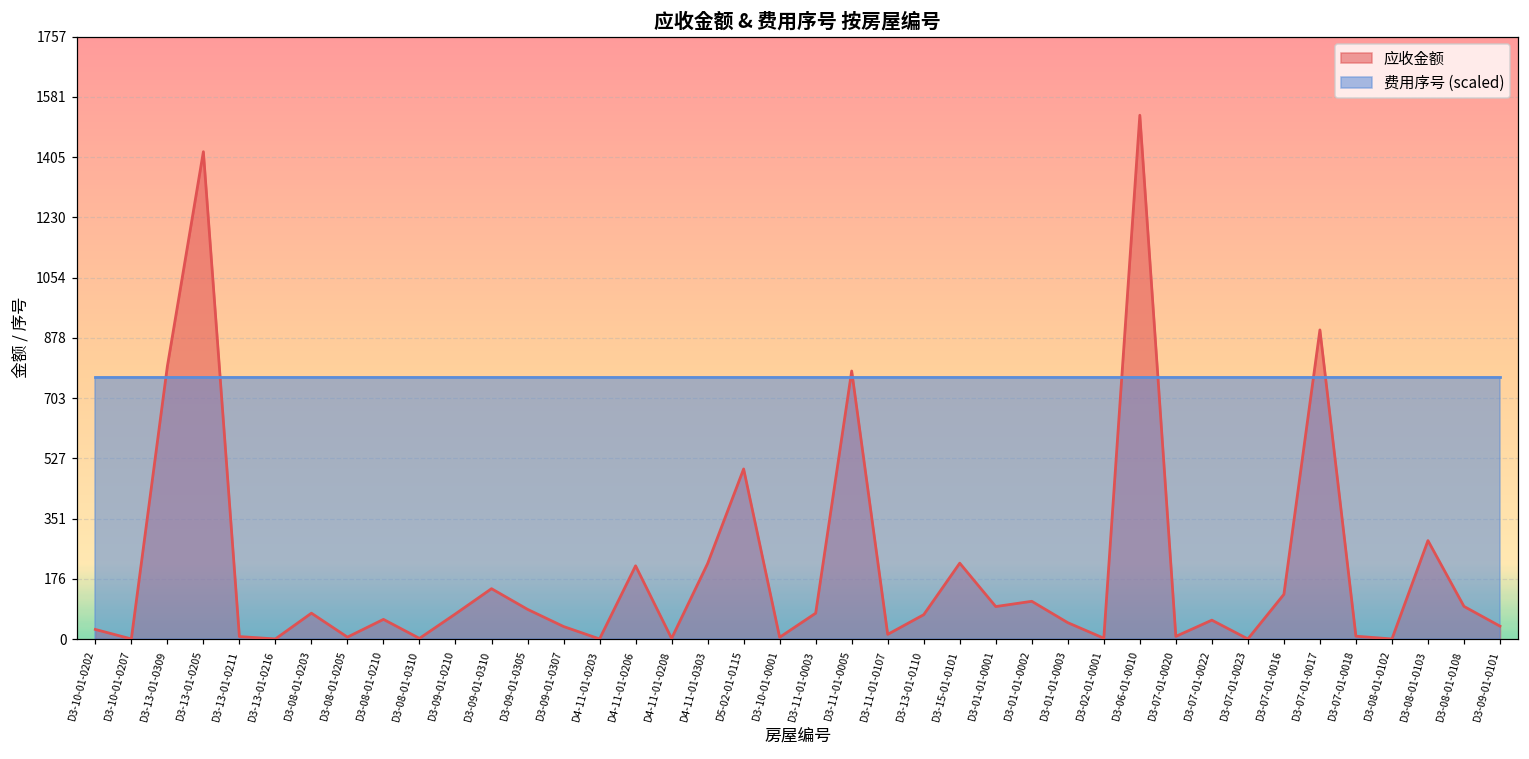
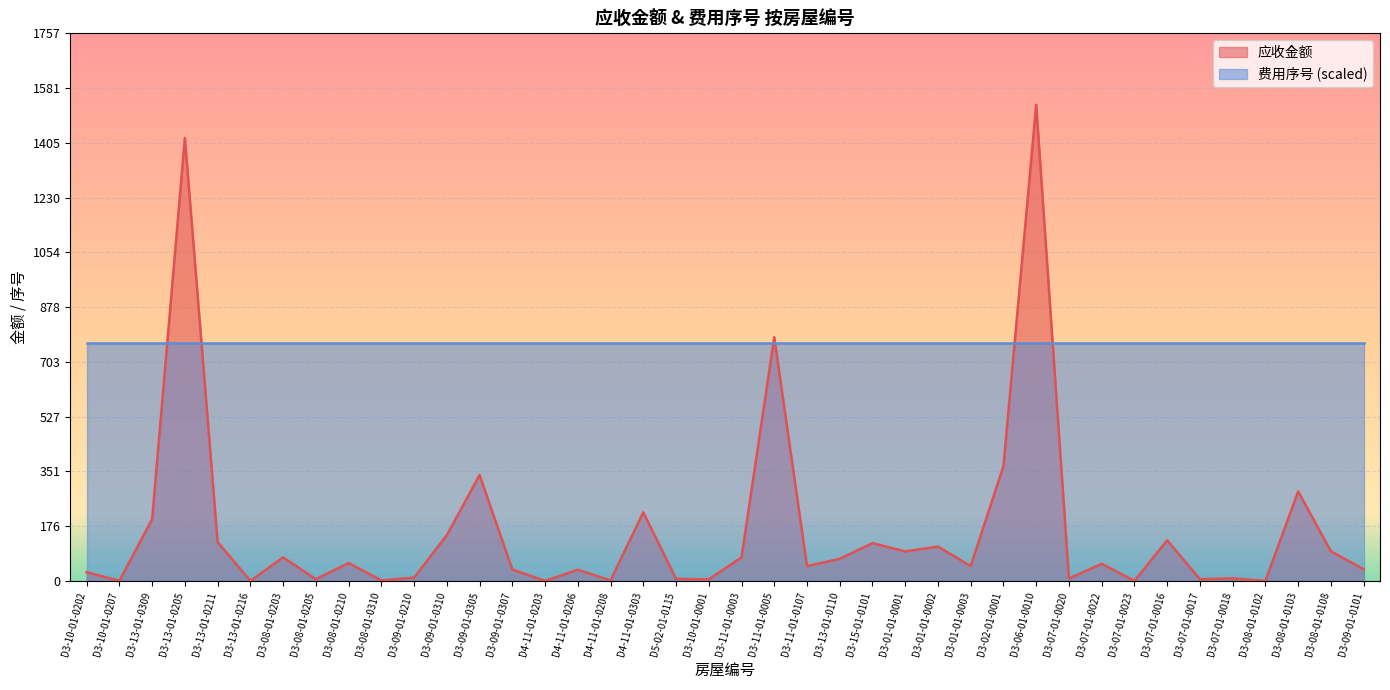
  {
    "应收金额": {
      "D3-10-01-0202": 30,
      "D3-10-01-0207": 0,
-     "D3-13-01-0309": 800,
+     "D3-13-01-0309": 200,
      "D3-13-01-0205": 1420,
-     "D3-13-01-0211": 10,
+     "D3-13-01-0211": 120,
      "D3-13-01-0216": 0,
      "D3-08-01-0203": 80,
      "D3-08-01-0205": 10,
      "D3-08-01-0210": 60,
      "D3-08-01-0310": 0,
-     "D3-09-01-0210": 70,
+     "D3-09-01-0210": 10,
      "D3-09-01-0310": 150,
-     "D3-09-01-0305": 90,
+     "D3-09-01-0305": 340,
      "D3-09-01-0307": 40,
      "D4-11-01-0203": 0,
-     "D4-11-01-0206": 210,
+     "D4-11-01-0206": 40,
      "D4-11-01-0208": 0,
      "D4-11-01-0303": 220,
-     "D5-02-01-0115": 500,
+     "D5-02-01-0115": 10,
      "D3-10-01-0001": 10,
      "D3-11-01-0003": 80,
      "D3-11-01-0005": 780,
-     "D3-11-01-0107": 10,
+     "D3-11-01-0107": 50,
      "D3-13-01-0110": 70,
-     "D3-15-01-0101": 220,
+     "D3-15-01-0101": 120,
      "D3-01-01-0001": 90,
      "D3-01-01-0002": 110,
      "D3-01-01-0003": 50,
-     "D3-02-01-0001": 0,
+     "D3-02-01-0001": 370,
      "D3-06-01-0010": 1530,
      "D3-07-01-0020": 10,
      "D3-07-01-0022": 60,
      "D3-07-01-0023": 0,
      "D3-07-01-0016": 130,
-     "D3-07-01-0017": 900,
+     "D3-07-01-0017": 10,
      "D3-07-01-0018": 10,
      "D3-08-01-0102": 0,
      "D3-08-01-0103": 290,
      "D3-08-01-0108": 100,
      "D3-09-01-0101": 40
    },
    "费用序号 (scaled)": {
      "D3-10-01-0202": 760,
      "D3-10-01-0207": 760,
      "D3-13-01-0309": 760,
      "D3-13-01-0205": 760,
      "D3-13-01-0211": 760,
      "D3-13-01-0216": 760,
      "D3-08-01-0203": 760,
      "D3-08-01-0205": 760,
      "D3-08-01-0210": 760,
      "D3-08-01-0310": 760,
      "D3-09-01-0210": 760,
      "D3-09-01-0310": 760,
      "D3-09-01-0305": 760,
      "D3-09-01-0307": 760,
      "D4-11-01-0203": 760,
      "D4-11-01-0206": 760,
      "D4-11-01-0208": 760,
      "D4-11-01-0303": 760,
      "D5-02-01-0115": 760,
      "D3-10-01-0001": 760,
      "D3-11-01-0003": 760,
      "D3-11-01-0005": 760,
      "D3-11-01-0107": 760,
      "D3-13-01-0110": 760,
      "D3-15-01-0101": 760,
      "D3-01-01-0001": 760,
      "D3-01-01-0002": 760,
      "D3-01-01-0003": 760,
      "D3-02-01-0001": 760,
      "D3-06-01-0010": 760,
      "D3-07-01-0020": 760,
      "D3-07-01-0022": 760,
      "D3-07-01-0023": 760,
      "D3-07-01-0016": 760,
      "D3-07-01-0017": 760,
      "D3-07-01-0018": 760,
      "D3-08-01-0102": 760,
      "D3-08-01-0103": 760,
      "D3-08-01-0108": 760,
      "D3-09-01-0101": 760
    }
  }
